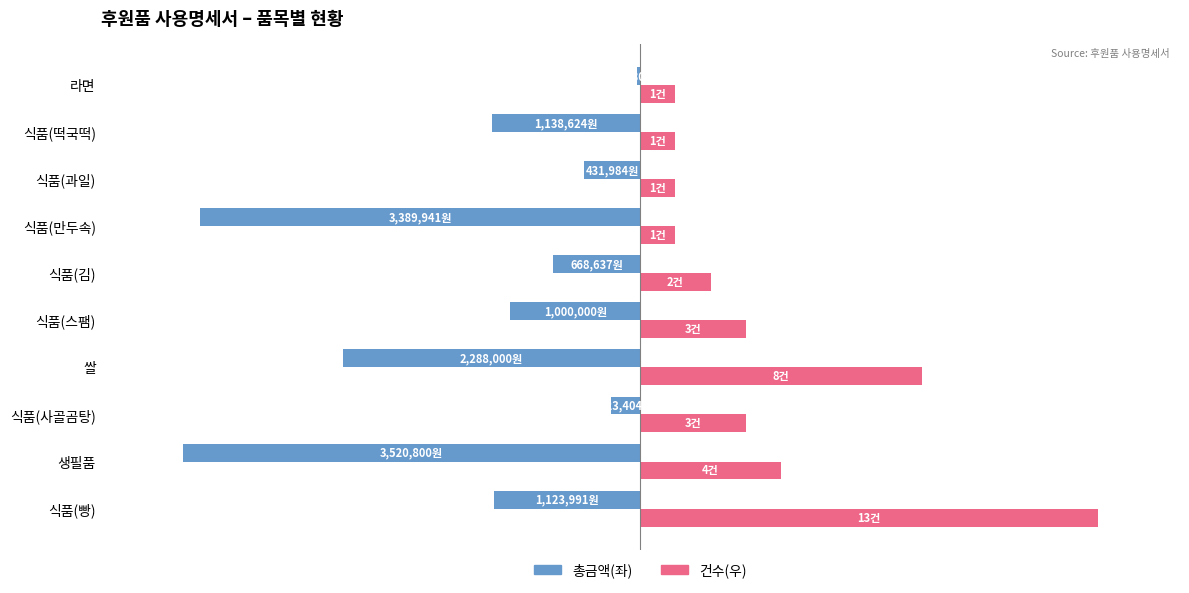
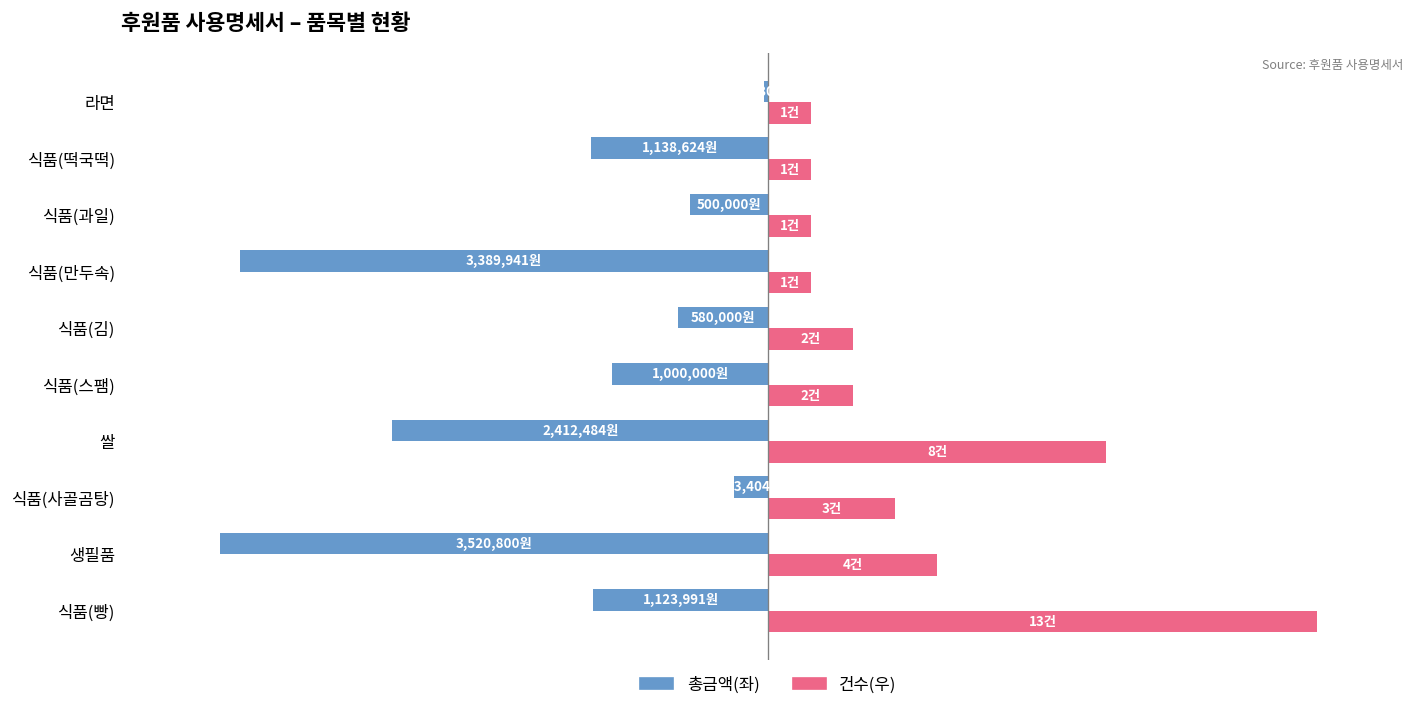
  {
    "총금액(좌)": {
-     "식품(과일)": "431,984원",
-     "식품(김)": "668,637원",
-     "쌀": "2,288,000원"
+     "식품(과일)": "500,000원",
+     "식품(김)": "580,000원",
+     "쌀": "2,412,484원"
    },
    "건수(우)": {
-     "식품(스팸)": "3건"
+     "식품(스팸)": "2건"
    }
  }
